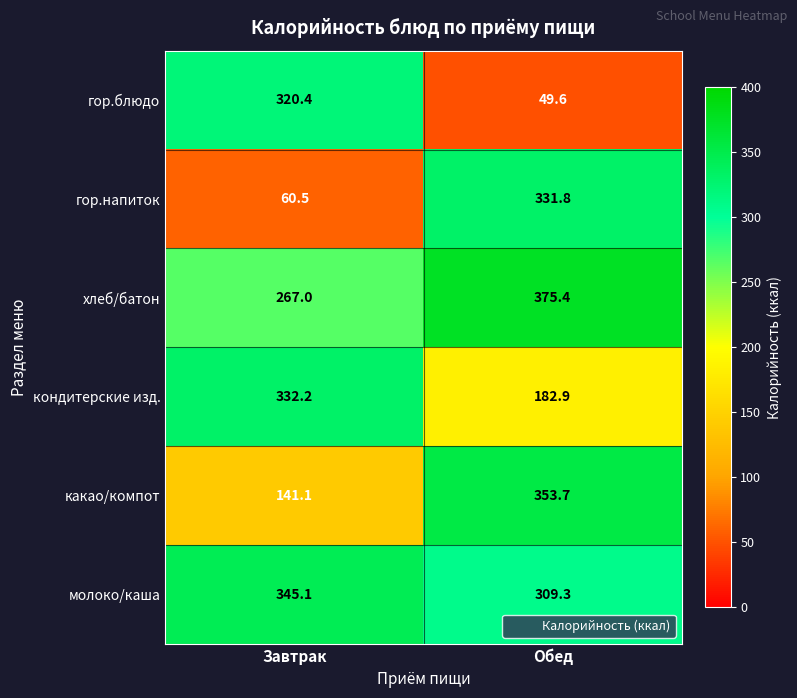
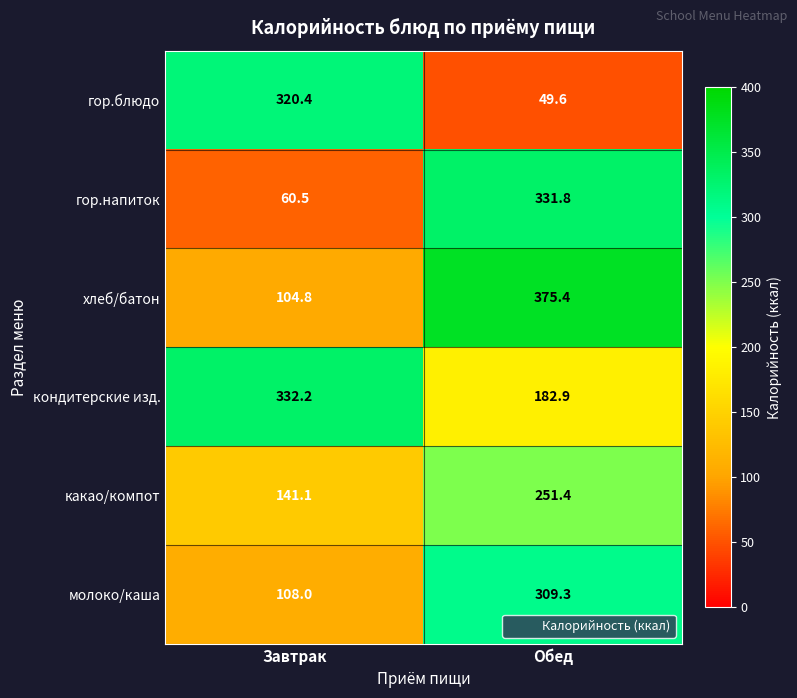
  {
    "гор.блюдо": {
      "Завтрак": 320.4,
      "Обед": 49.6
    },
    "гор.напиток": {
      "Завтрак": 60.5,
      "Обед": 331.8
    },
    "хлеб/батон": {
-     "Завтрак": 267.0,
+     "Завтрак": 104.8,
      "Обед": 375.4
    },
    "кондитерские изд.": {
      "Завтрак": 332.2,
      "Обед": 182.9
    },
    "какао/компот": {
      "Завтрак": 141.1,
-     "Обед": 353.7
+     "Обед": 251.4
    },
    "молоко/каша": {
-     "Завтрак": 345.1,
+     "Завтрак": 108.0,
      "Обед": 309.3
    }
  }
